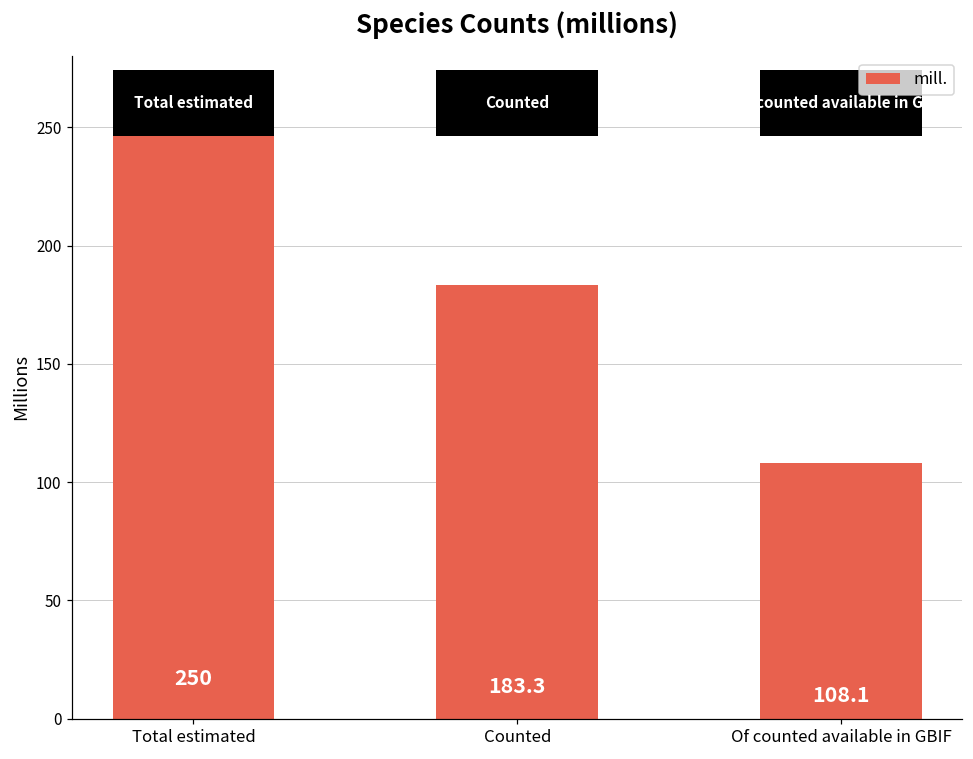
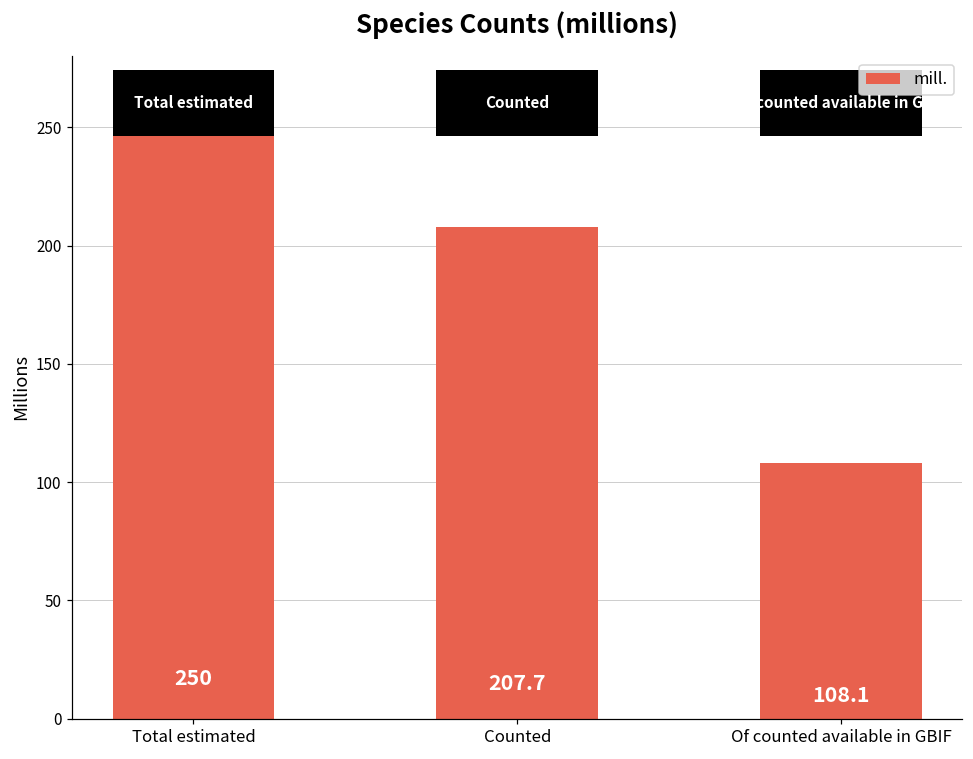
  {
-   "Counted": 183.3,
+   "Counted": 207.7,
    "Of counted available in GBIF": 108.1
  }
